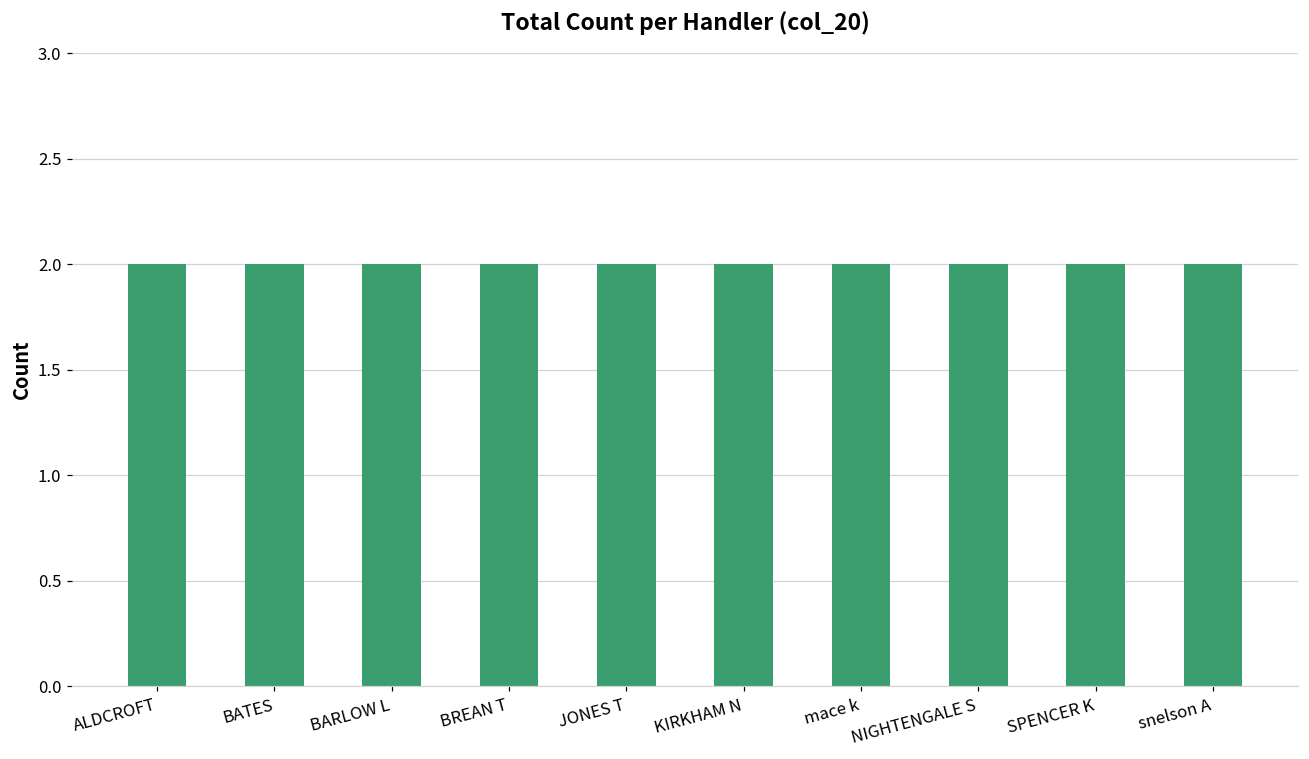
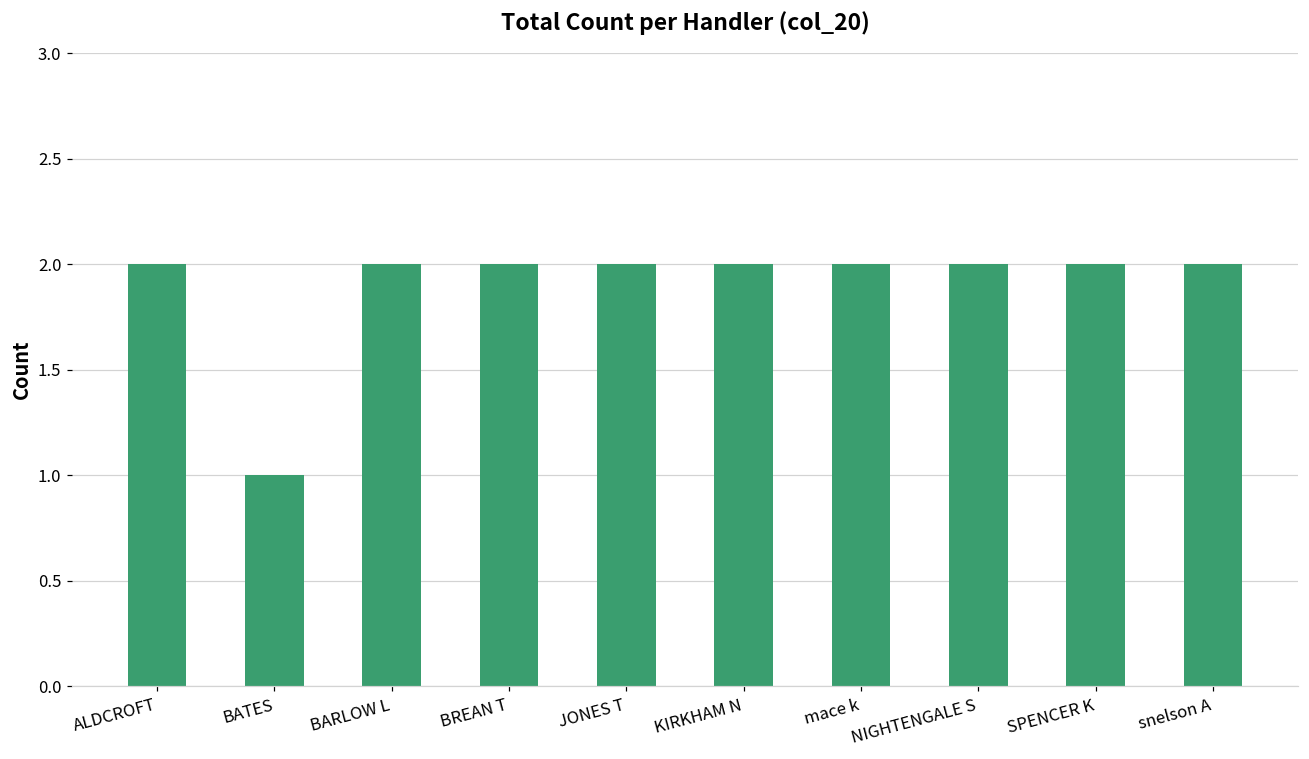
  {
    "ALDCROFT": 2,
-   "BATES": 2,
+   "BATES": 1,
    "BARLOW L": 2,
    "BREAN T": 2,
    "JONES T": 2,
    "KIRKHAM N": 2,
    "mace k": 2,
    "NIGHTENGALE S": 2,
    "SPENCER K": 2,
    "snelson A": 2
  }
